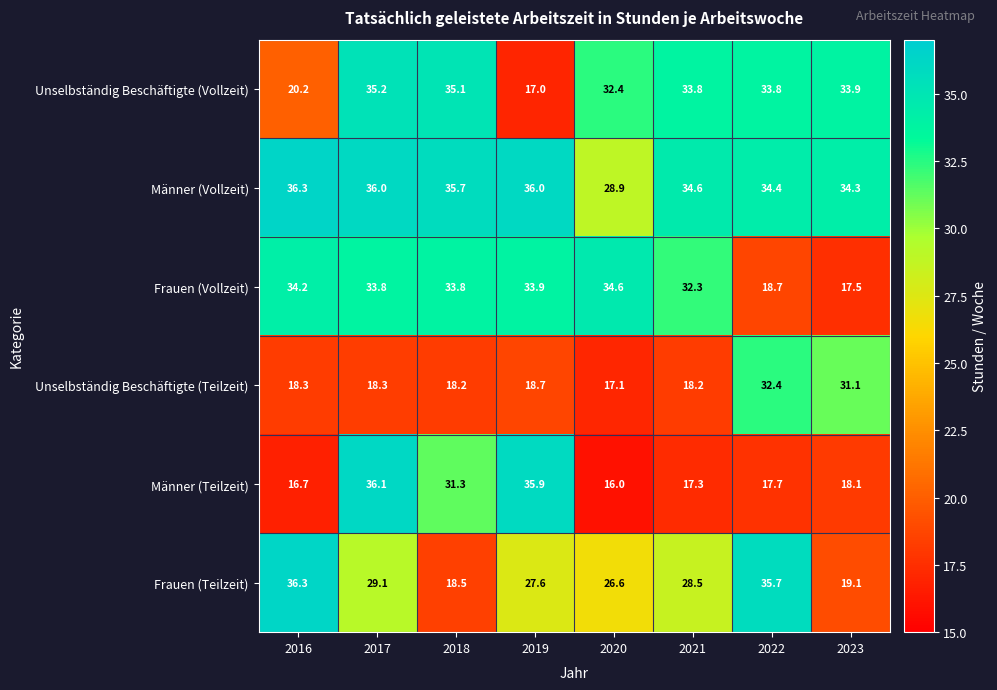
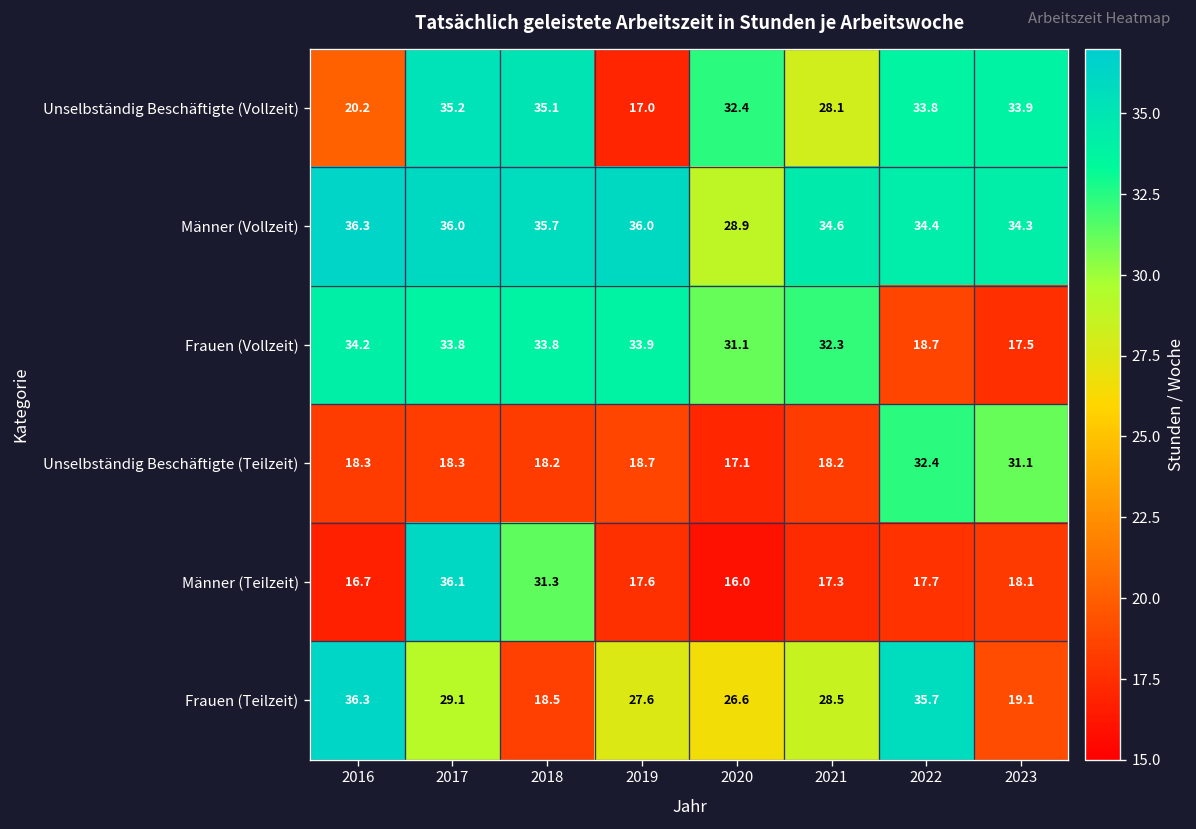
  {
    "Unselbständig Beschäftigte (Vollzeit)": {
      "2016": 20.2,
      "2017": 35.2,
      "2018": 35.1,
      "2019": 17.0,
      "2020": 32.4,
-     "2021": 33.8,
+     "2021": 28.1,
      "2022": 33.8,
      "2023": 33.9
    },
    "Männer (Vollzeit)": {
      "2016": 36.3,
      "2017": 36.0,
      "2018": 35.7,
      "2019": 36.0,
      "2020": 28.9,
      "2021": 34.6,
      "2022": 34.4,
      "2023": 34.3
    },
    "Frauen (Vollzeit)": {
      "2016": 34.2,
      "2017": 33.8,
      "2018": 33.8,
      "2019": 33.9,
-     "2020": 34.6,
+     "2020": 31.1,
      "2021": 32.3,
      "2022": 18.7,
      "2023": 17.5
    },
    "Unselbständig Beschäftigte (Teilzeit)": {
      "2016": 18.3,
      "2017": 18.3,
      "2018": 18.2,
      "2019": 18.7,
      "2020": 17.1,
      "2021": 18.2,
      "2022": 32.4,
      "2023": 31.1
    },
    "Männer (Teilzeit)": {
      "2016": 16.7,
      "2017": 36.1,
      "2018": 31.3,
-     "2019": 35.9,
+     "2019": 17.6,
      "2020": 16.0,
      "2021": 17.3,
      "2022": 17.7,
      "2023": 18.1
    },
    "Frauen (Teilzeit)": {
      "2016": 36.3,
      "2017": 29.1,
      "2018": 18.5,
      "2019": 27.6,
      "2020": 26.6,
      "2021": 28.5,
      "2022": 35.7,
      "2023": 19.1
    }
  }
